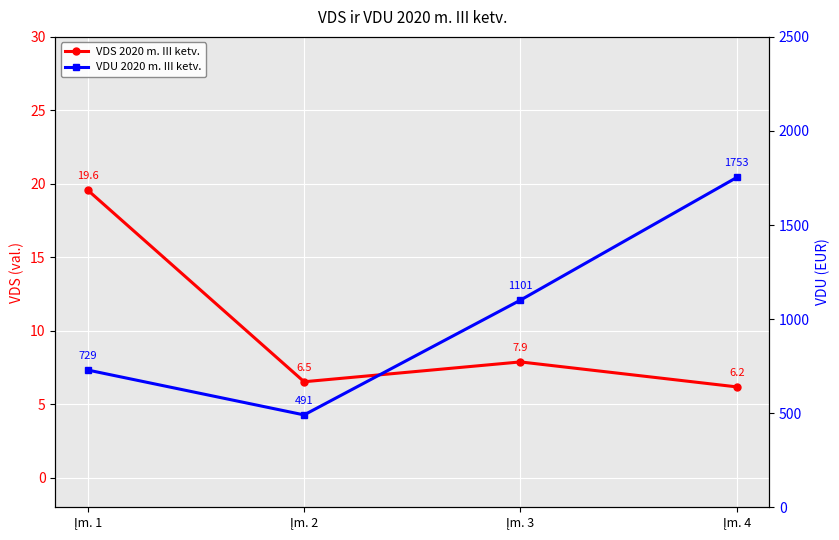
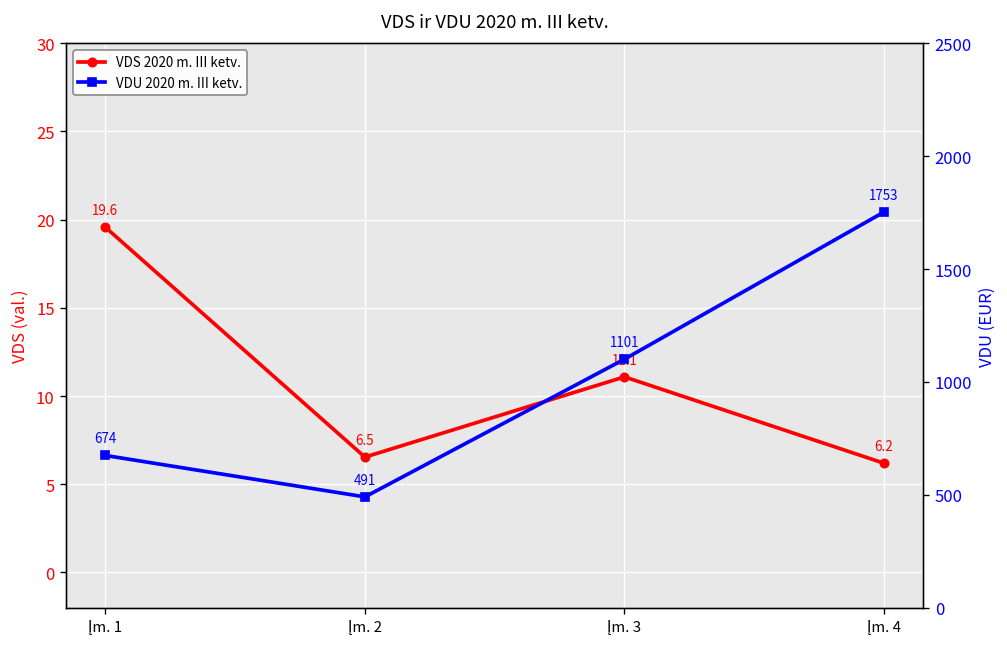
  {
    "VDS 2020 m. III ketv.": {
      "Įm. 1": 19.6,
      "Įm. 2": 6.5,
-     "Įm. 3": 7.9,
+     "Įm. 3": 11.1,
      "Įm. 4": 6.2
    },
    "VDU 2020 m. III ketv.": {
-     "Įm. 1": 729,
+     "Įm. 1": 674,
      "Įm. 2": 491,
      "Įm. 3": 1101,
      "Įm. 4": 1753
    }
  }
